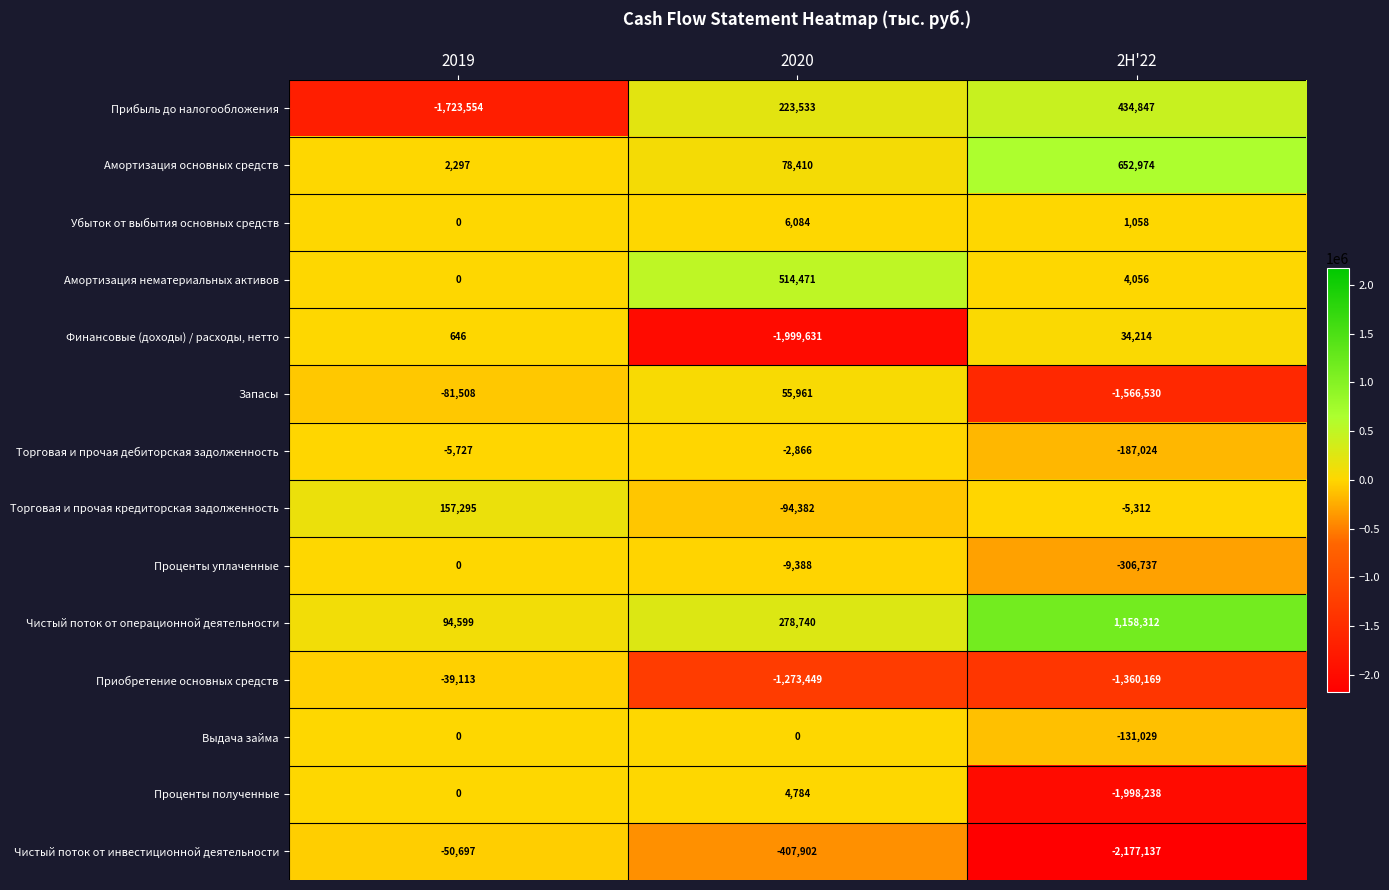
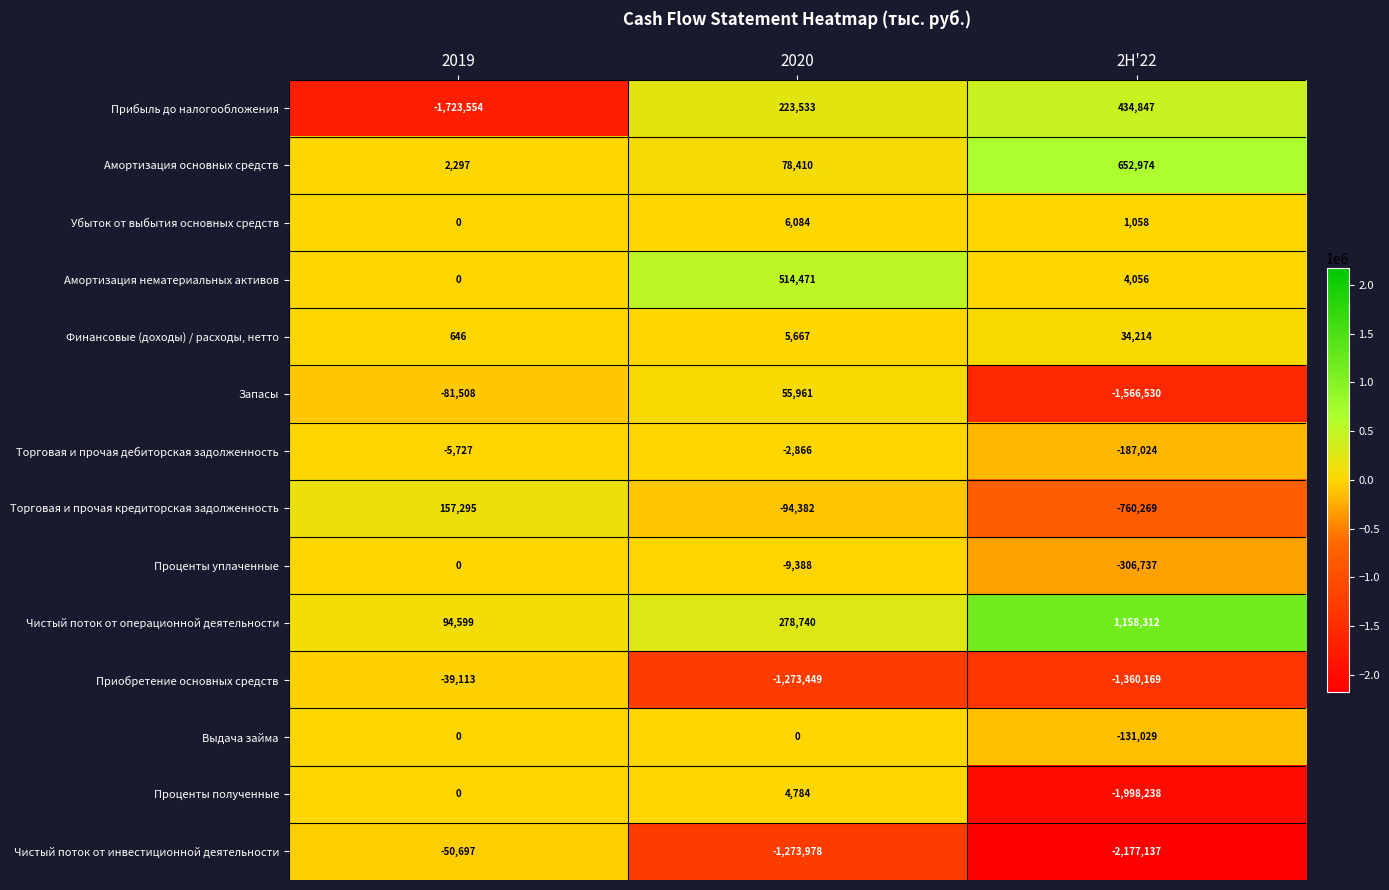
  {
    "Прибыль до налогообложения": {
      "2019": "-1,723,554",
      "2020": "223,533",
      "2H'22": "434,847"
    },
    "Амортизация основных средств": {
      "2019": "2,297",
      "2020": "78,410",
      "2H'22": "652,974"
    },
    "Убыток от выбытия основных средств": {
      "2019": "0",
      "2020": "6,084",
      "2H'22": "1,058"
    },
    "Амортизация нематериальных активов": {
      "2019": "0",
      "2020": "514,471",
      "2H'22": "4,056"
    },
    "Финансовые (доходы) / расходы, нетто": {
      "2019": "646",
-     "2020": "-1,999,631",
+     "2020": "5,667",
      "2H'22": "34,214"
    },
    "Запасы": {
      "2019": "-81,508",
      "2020": "55,961",
      "2H'22": "-1,566,530"
    },
    "Торговая и прочая дебиторская задолженность": {
      "2019": "-5,727",
      "2020": "-2,866",
      "2H'22": "-187,024"
    },
    "Торговая и прочая кредиторская задолженность": {
      "2019": "157,295",
      "2020": "-94,382",
-     "2H'22": "-5,312"
+     "2H'22": "-760,269"
    },
    "Проценты уплаченные": {
      "2019": "0",
      "2020": "-9,388",
      "2H'22": "-306,737"
    },
    "Чистый поток от операционной деятельности": {
      "2019": "94,599",
      "2020": "278,740",
      "2H'22": "1,158,312"
    },
    "Приобретение основных средств": {
      "2019": "-39,113",
      "2020": "-1,273,449",
      "2H'22": "-1,360,169"
    },
    "Выдача займа": {
      "2019": "0",
      "2020": "0",
      "2H'22": "-131,029"
    },
    "Проценты полученные": {
      "2019": "0",
      "2020": "4,784",
      "2H'22": "-1,998,238"
    },
    "Чистый поток от инвестиционной деятельности": {
      "2019": "-50,697",
-     "2020": "-407,902",
+     "2020": "-1,273,978",
      "2H'22": "-2,177,137"
    }
  }
